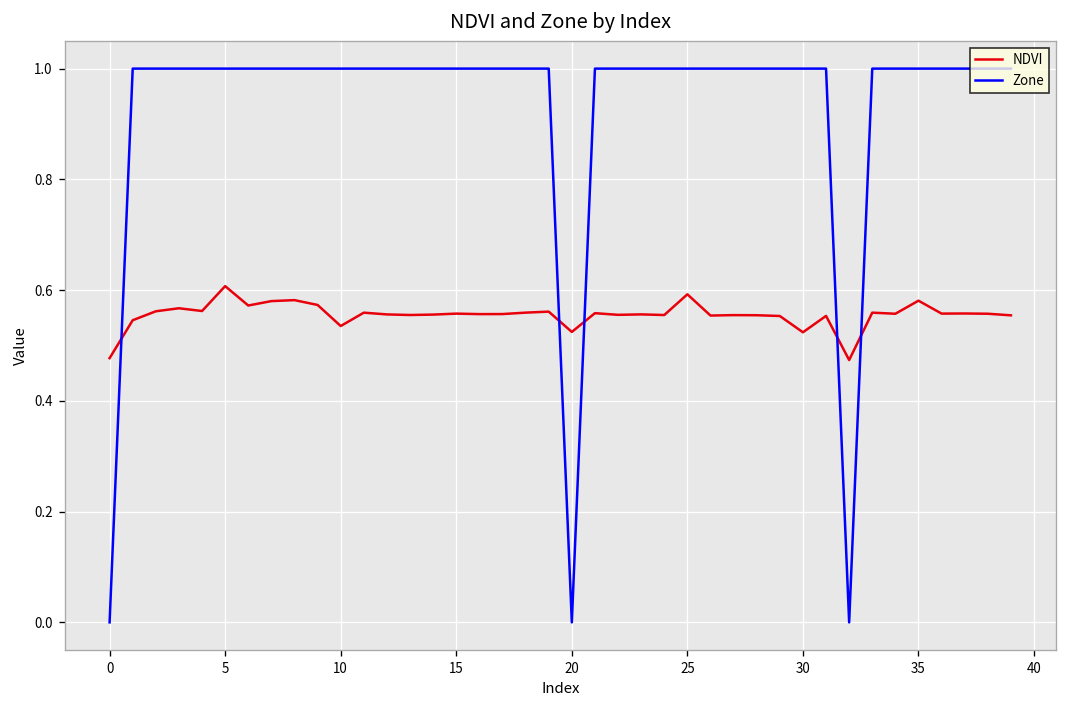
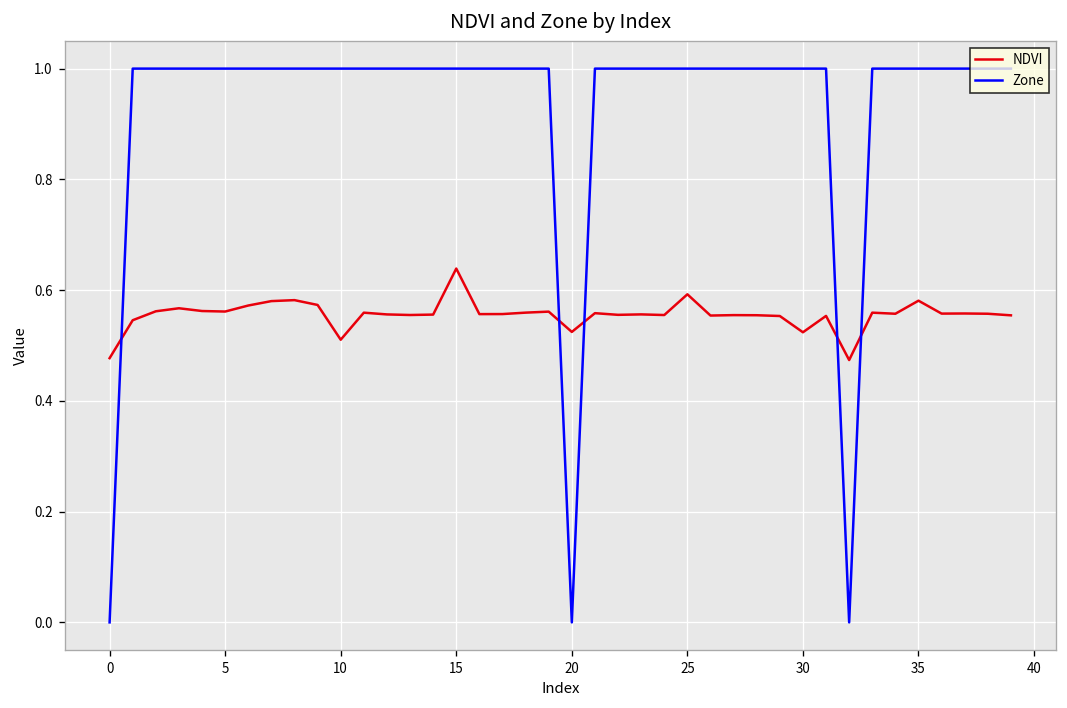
  {
    "NDVI": {
      "0": 0.48,
-     "5": 0.61,
-     "10": 0.54,
-     "15": 0.56,
+     "5": 0.56,
+     "10": 0.51,
+     "15": 0.64,
      "20": 0.52,
      "25": 0.59,
      "30": 0.52,
      "35": 0.58
    },
    "Zone": {
      "0": 0.00,
      "5": 1.00,
      "10": 1.00,
      "15": 1.00,
      "20": 0.00,
      "25": 1.00,
      "30": 1.00,
      "35": 1.00
    }
  }
